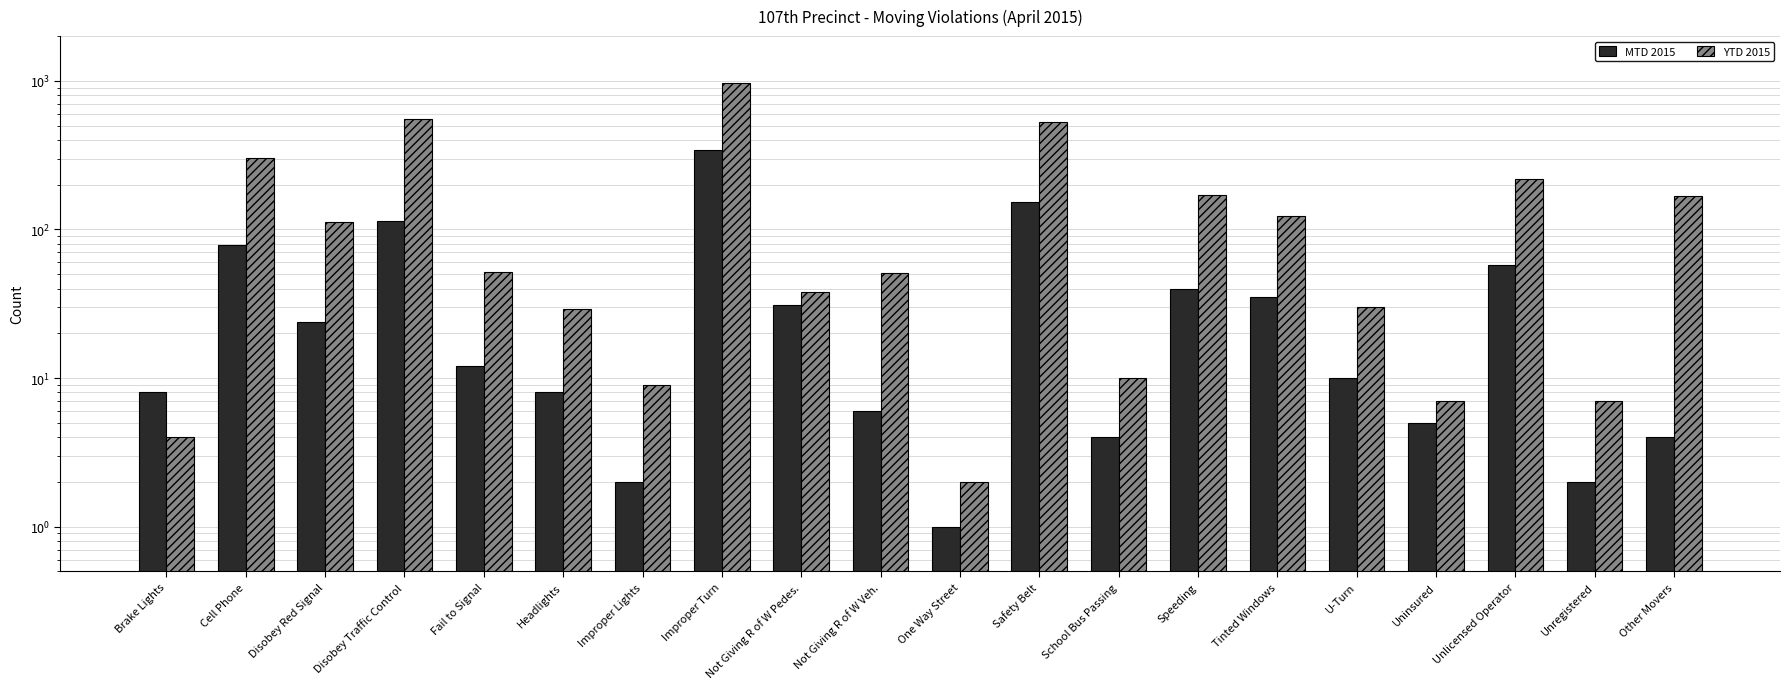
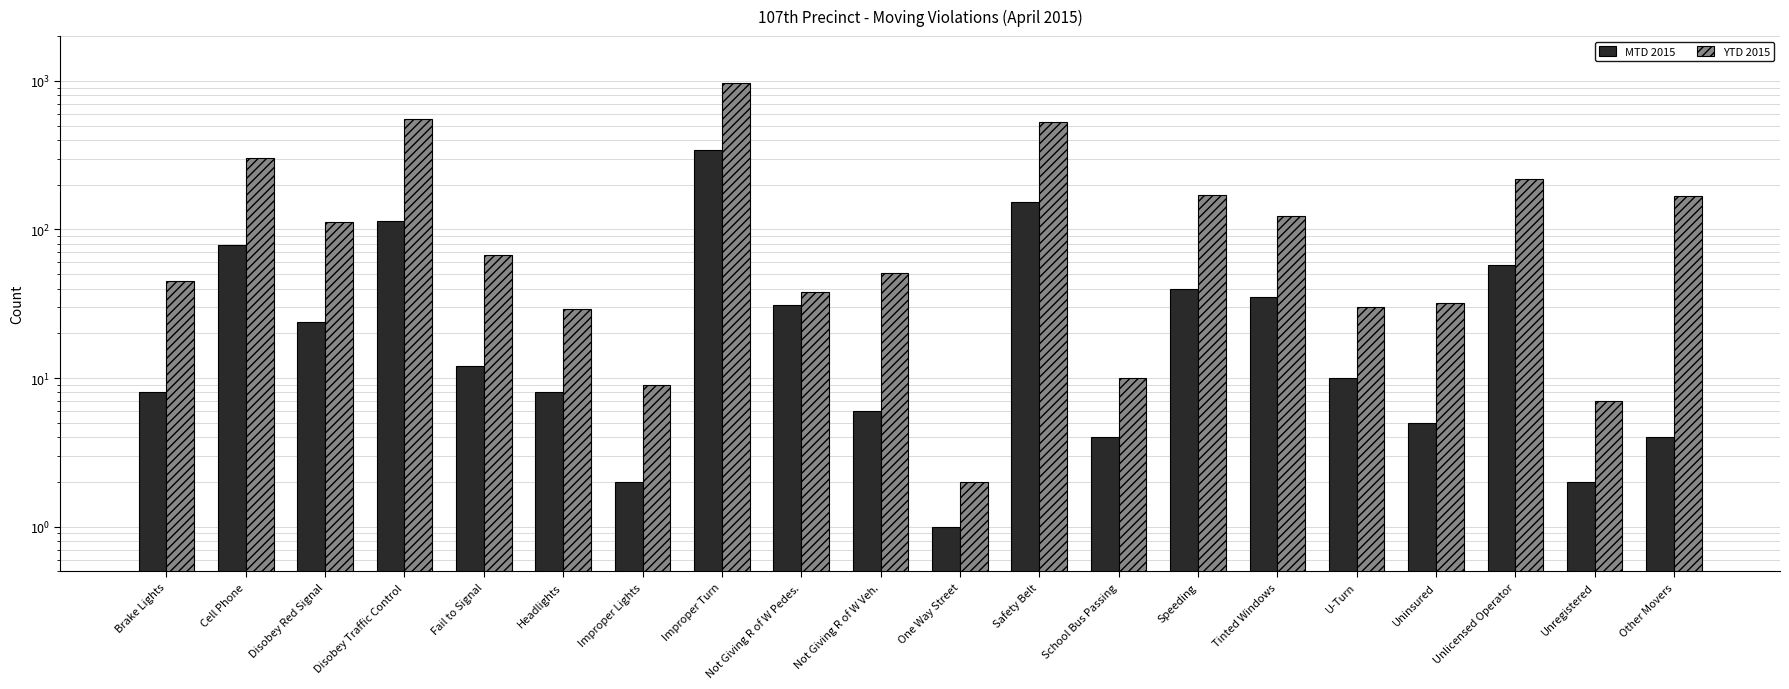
  {
    "MTD 2015": {
      "Brake Lights": 8,
      "Cell Phone": 80,
      "Disobey Red Signal": 24,
      "Disobey Traffic Control": 110,
      "Fail to Signal": 12,
      "Headlights": 8,
      "Improper Lights": 2,
      "Improper Turn": 340,
      "Not Giving R of W Pedes.": 31,
      "Not Giving R of W Veh.": 6,
      "One Way Street": 1,
      "Safety Belt": 150,
      "School Bus Passing": 4,
      "Speeding": 40,
      "Tinted Windows": 35,
      "U-Turn": 10,
      "Uninsured": 5,
      "Unlicensed Operator": 58,
      "Unregistered": 2,
      "Other Movers": 4
    },
    "YTD 2015": {
-     "Brake Lights": 4,
+     "Brake Lights": 45,
      "Cell Phone": 300,
      "Disobey Red Signal": 110,
      "Disobey Traffic Control": 550,
-     "Fail to Signal": 52,
+     "Fail to Signal": 70,
      "Headlights": 29,
      "Improper Lights": 9,
      "Improper Turn": 1000,
      "Not Giving R of W Pedes.": 38,
      "Not Giving R of W Veh.": 51,
      "One Way Street": 2,
      "Safety Belt": 530,
      "School Bus Passing": 10,
      "Speeding": 170,
      "Tinted Windows": 120,
      "U-Turn": 30,
-     "Uninsured": 7,
+     "Uninsured": 32,
      "Unlicensed Operator": 220,
      "Unregistered": 7,
      "Other Movers": 170
    }
  }
